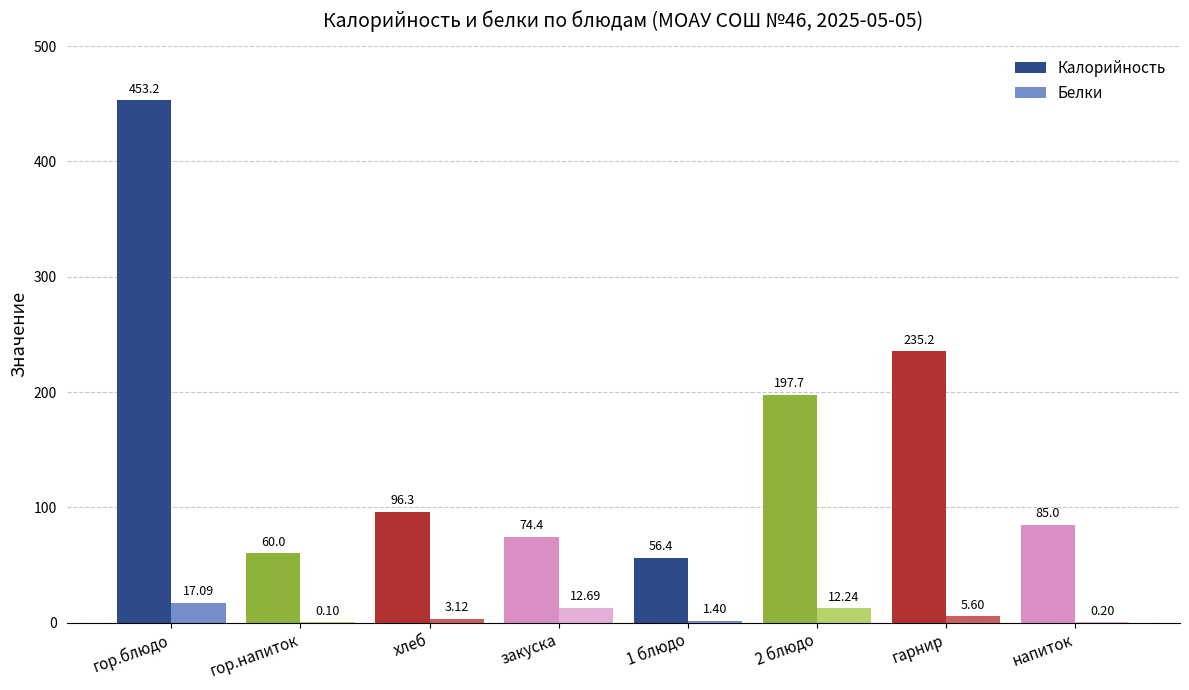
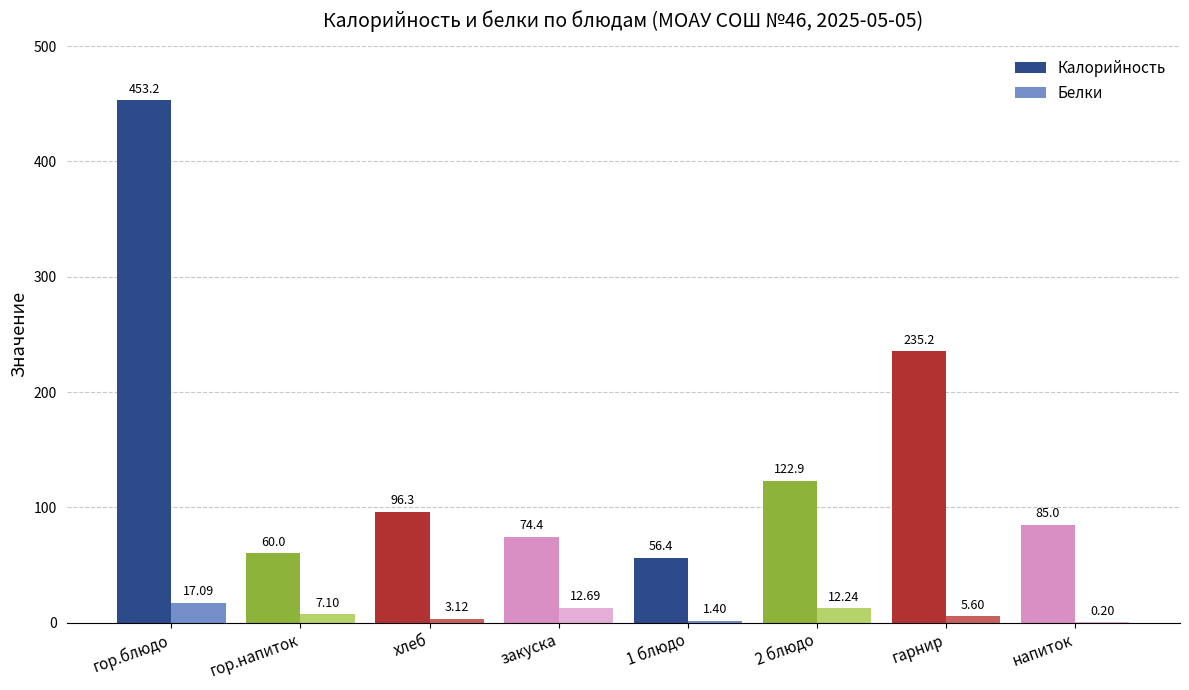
  {
    "Калорийность": {
      "гор.блюдо": 453.2,
      "гор.напиток": 60.0,
      "хлеб": 96.3,
      "закуска": 74.4,
      "1 блюдо": 56.4,
-     "2 блюдо": 197.7,
+     "2 блюдо": 122.9,
      "гарнир": 235.2,
      "напиток": 85.0
    },
    "Белки": {
      "гор.блюдо": 17.09,
-     "гор.напиток": 0.10,
+     "гор.напиток": 7.10,
      "хлеб": 3.12,
      "закуска": 12.69,
      "1 блюдо": 1.40,
      "2 блюдо": 12.24,
      "гарнир": 5.60,
      "напиток": 0.20
    }
  }
